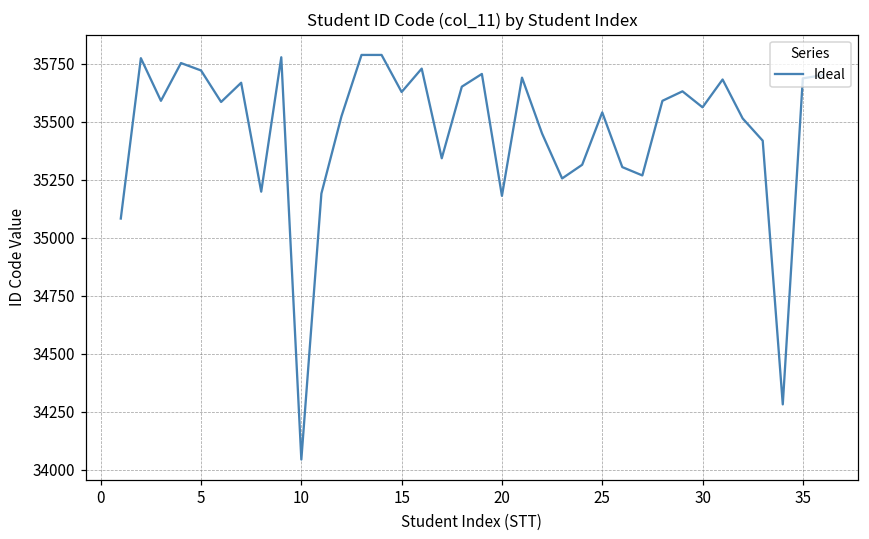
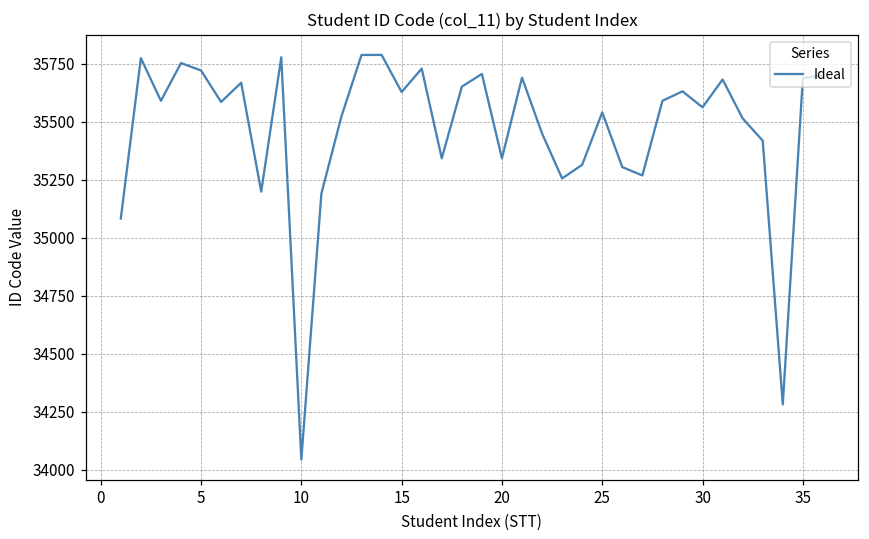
  {
    "5": 35720,
    "10": 34040,
    "15": 35630,
-   "20": 35180,
+   "20": 35340,
    "25": 35540,
    "30": 35560
  }
